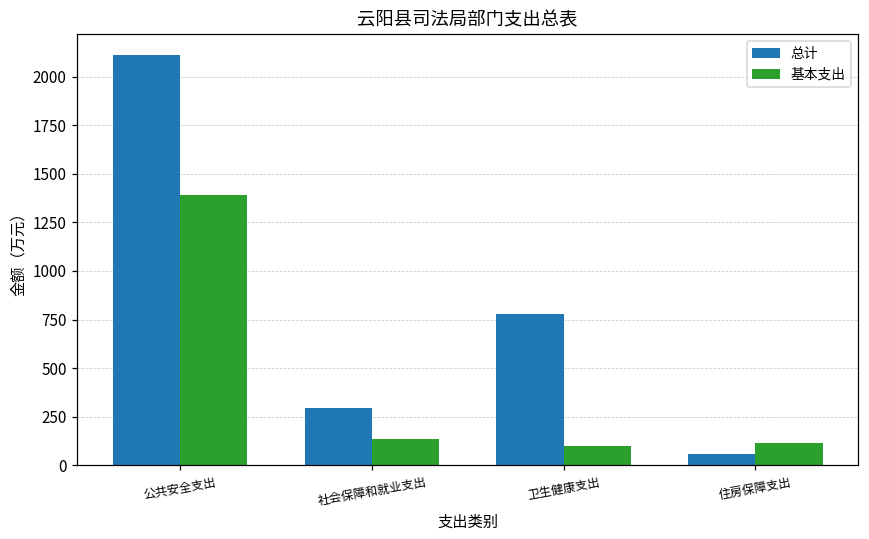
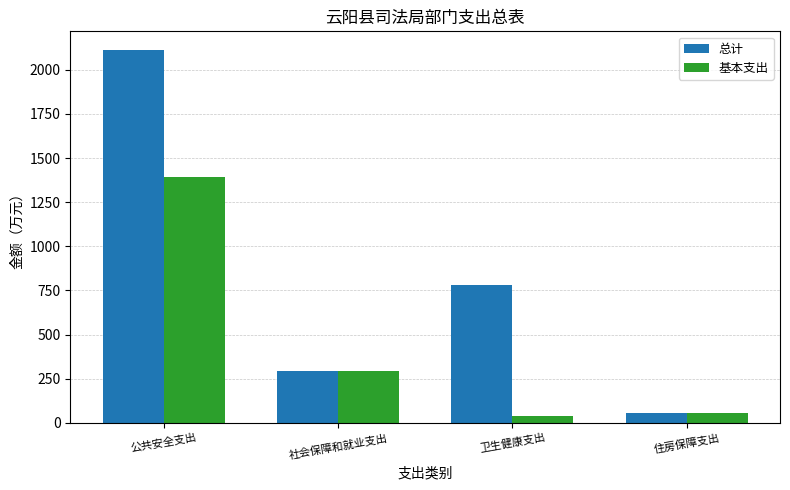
  {
    "总计": {
      "公共安全支出": 2110,
      "社会保障和就业支出": 290,
      "卫生健康支出": 780,
      "住房保障支出": 60
    },
    "基本支出": {
      "公共安全支出": 1390,
-     "社会保障和就业支出": 140,
-     "卫生健康支出": 100,
-     "住房保障支出": 110
+     "社会保障和就业支出": 290,
+     "卫生健康支出": 40,
+     "住房保障支出": 60
    }
  }
